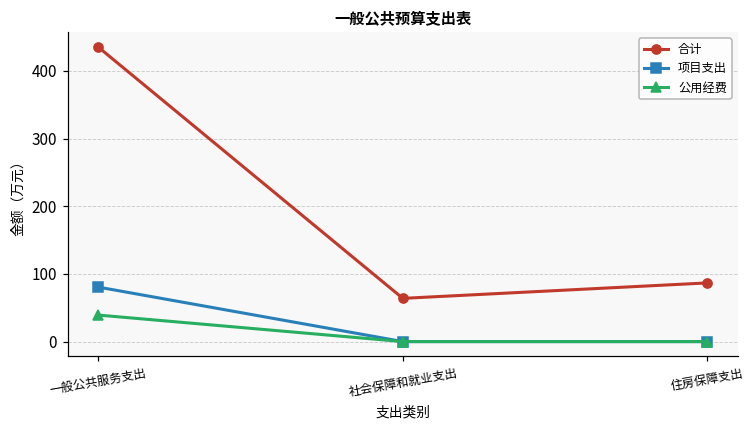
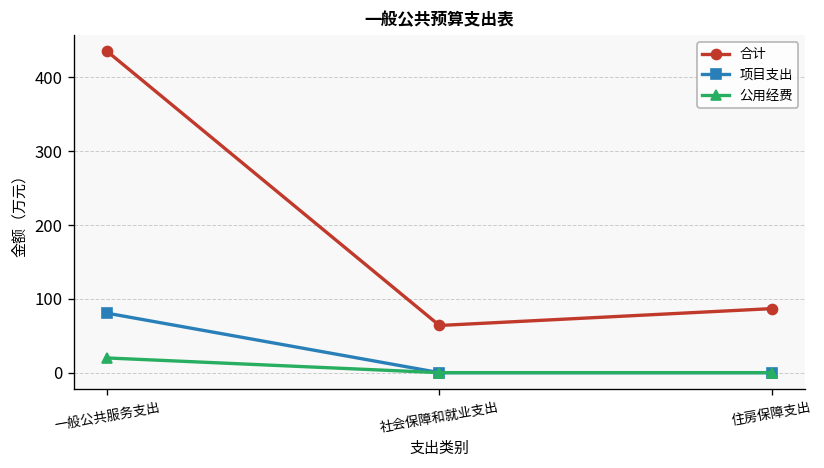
  {
    "合计": {
      "一般公共服务支出": 440,
      "社会保障和就业支出": 60,
      "住房保障支出": 90
    },
    "项目支出": {
      "一般公共服务支出": 80
    },
    "公用经费": {
-     "一般公共服务支出": 40
+     "一般公共服务支出": 20
    }
  }
